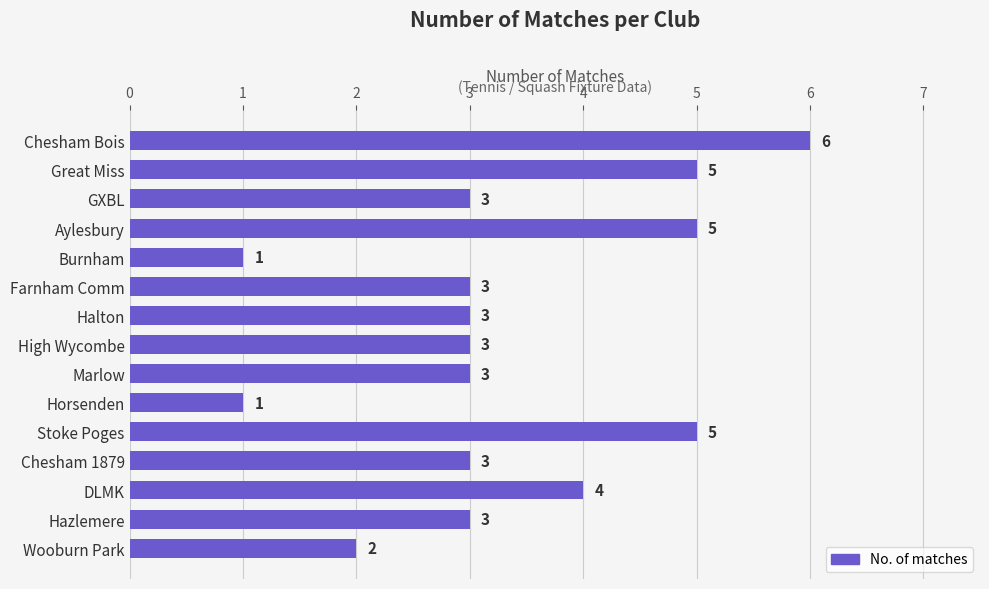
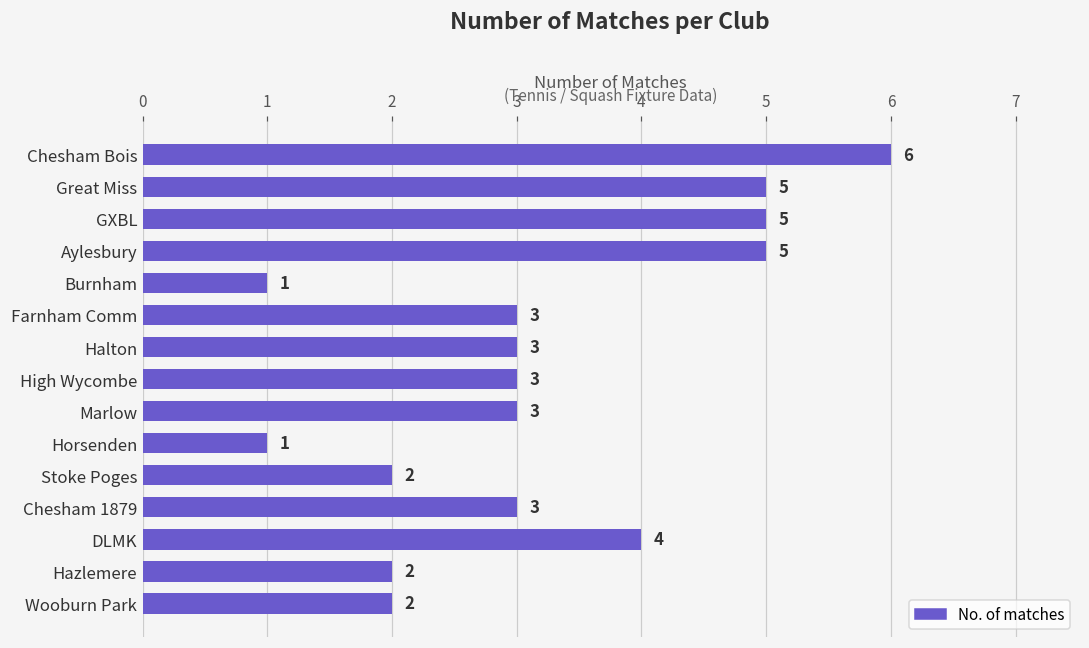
  {
    "Chesham Bois": 6,
    "Great Miss": 5,
-   "GXBL": 3,
+   "GXBL": 5,
    "Aylesbury": 5,
    "Burnham": 1,
    "Farnham Comm": 3,
    "Halton": 3,
    "High Wycombe": 3,
    "Marlow": 3,
    "Horsenden": 1,
-   "Stoke Poges": 5,
+   "Stoke Poges": 2,
    "Chesham 1879": 3,
    "DLMK": 4,
-   "Hazlemere": 3,
+   "Hazlemere": 2,
    "Wooburn Park": 2
  }
